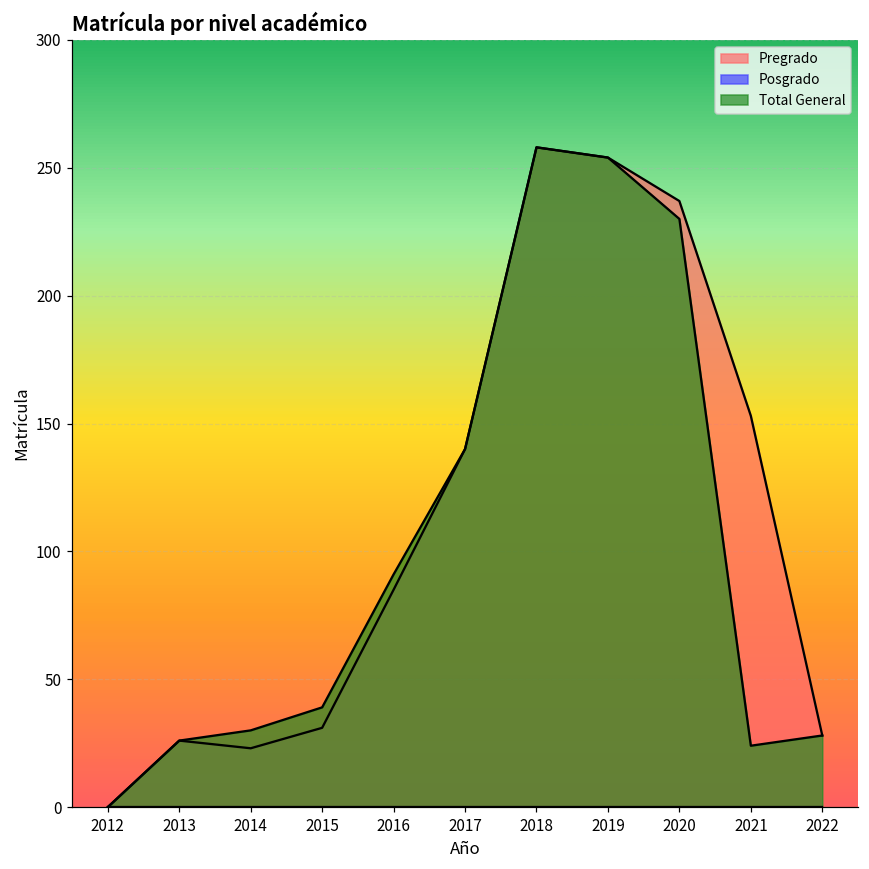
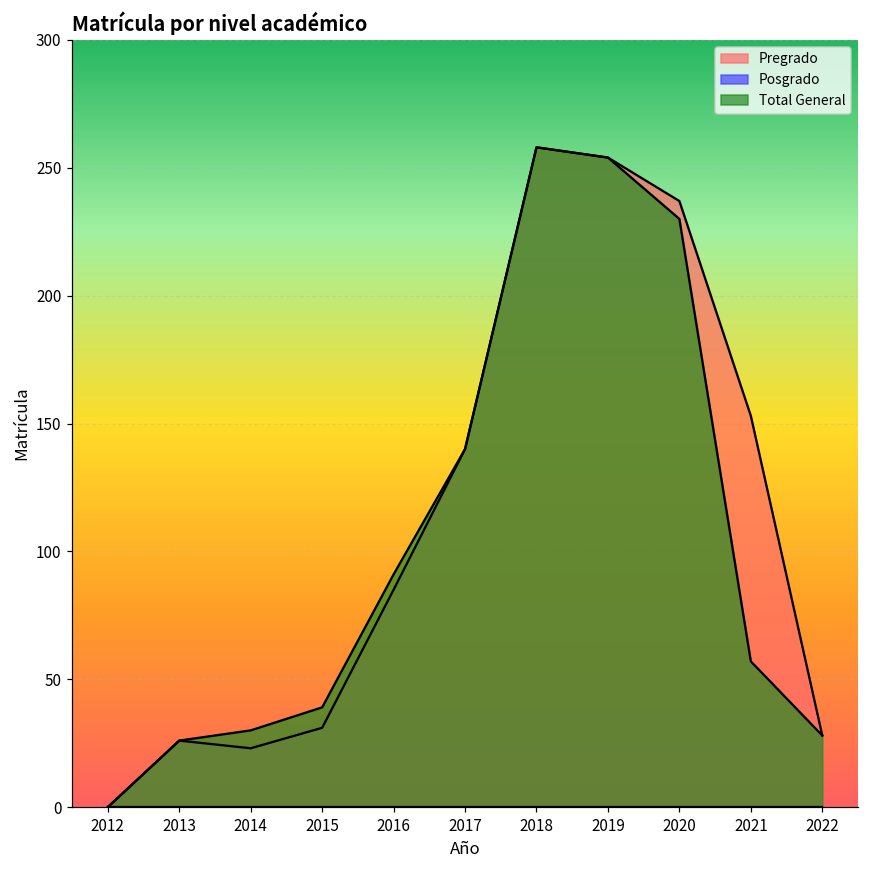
  {
    "Pregrado": {
      "2014": 23,
      "2015": 31,
      "2016": 85,
      "2020": 237,
      "2021": 153
    },
    "Posgrado": {
      "2013": 0,
      "2014": 0,
      "2015": 0,
      "2016": 0,
      "2017": 0,
      "2018": 0,
      "2019": 0,
      "2020": 0,
      "2021": 0,
      "2022": 0
    },
    "Total General": {
      "2014": 30,
      "2015": 39,
      "2016": 91,
      "2020": 230,
-     "2021": 24
+     "2021": 57
    }
  }
